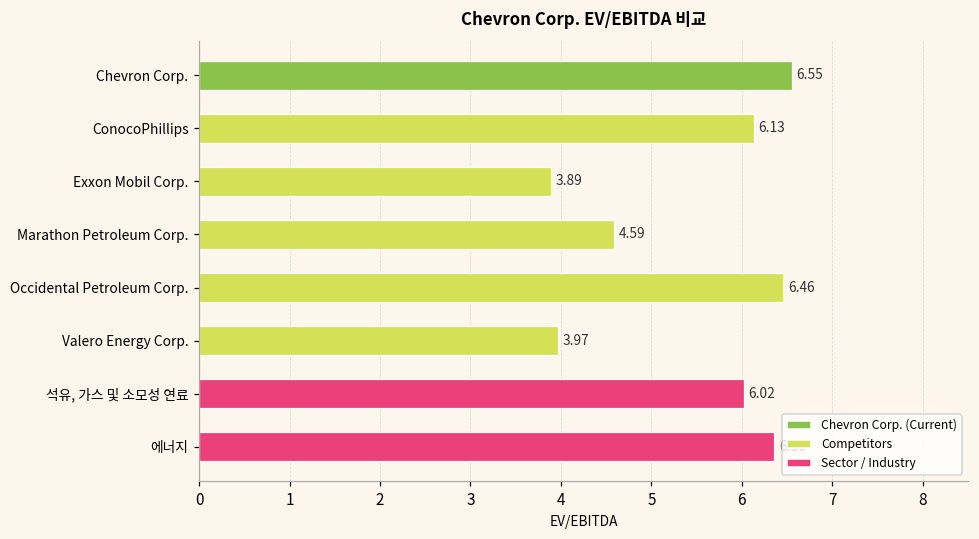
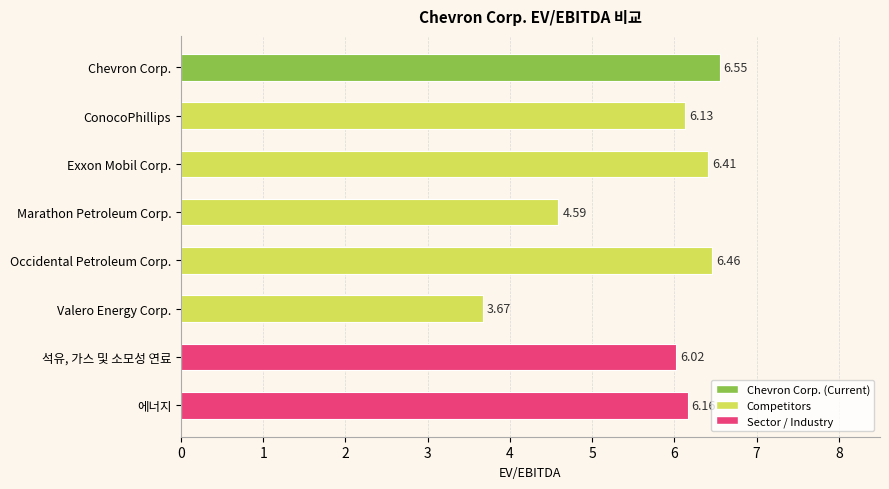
  {
    "Chevron Corp.": 6.55,
    "ConocoPhillips": 6.13,
-   "Exxon Mobil Corp.": 3.89,
+   "Exxon Mobil Corp.": 6.41,
    "Marathon Petroleum Corp.": 4.59,
    "Occidental Petroleum Corp.": 6.46,
-   "Valero Energy Corp.": 3.97,
+   "Valero Energy Corp.": 3.67,
    "석유, 가스 및 소모성 연료": 6.02,
-   "에너지": 6.4
+   "에너지": 6.2
  }
